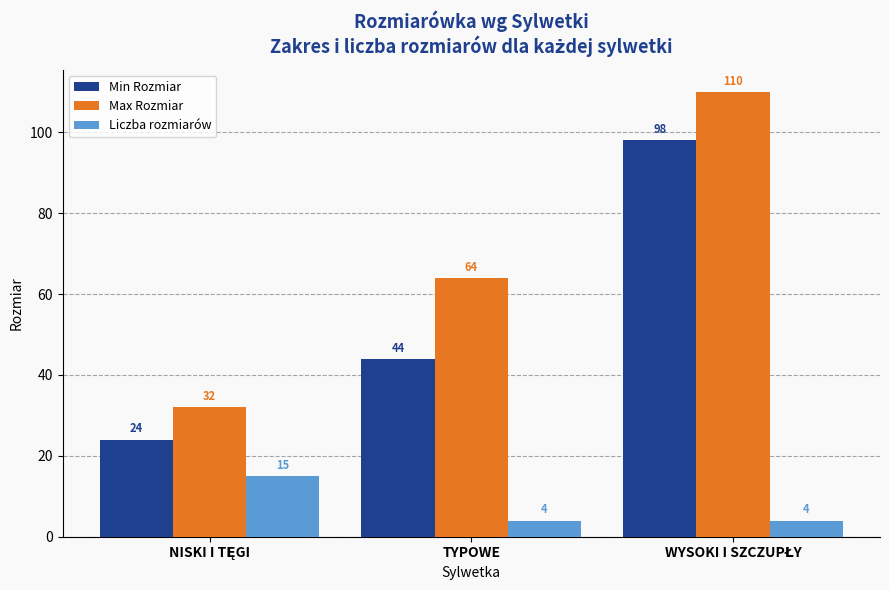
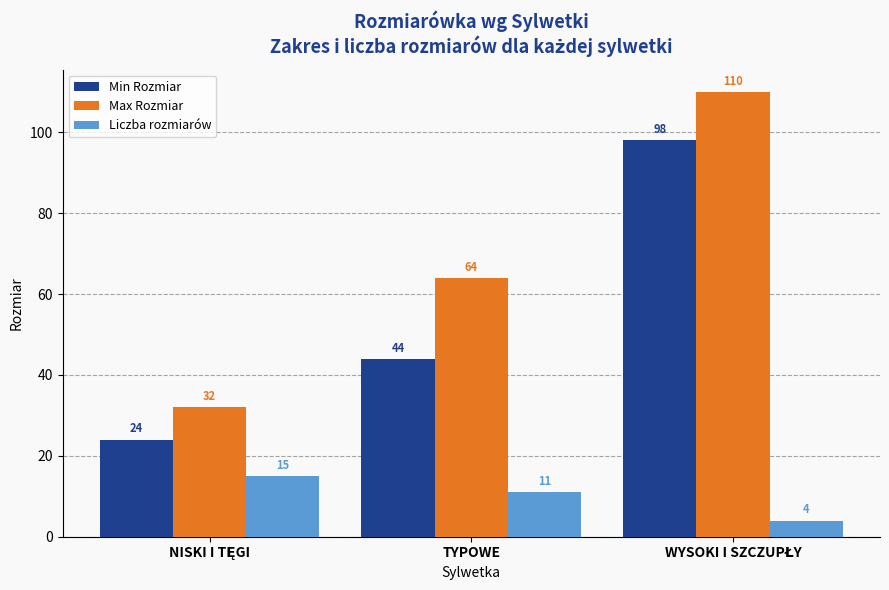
  {
    "Min Rozmiar": {
      "NISKI I TĘGI": 24,
      "TYPOWE": 44,
      "WYSOKI I SZCZUPŁY": 98
    },
    "Max Rozmiar": {
      "NISKI I TĘGI": 32,
      "TYPOWE": 64,
      "WYSOKI I SZCZUPŁY": 110
    },
    "Liczba rozmiarów": {
      "NISKI I TĘGI": 15,
-     "TYPOWE": 4,
+     "TYPOWE": 11,
      "WYSOKI I SZCZUPŁY": 4
    }
  }
